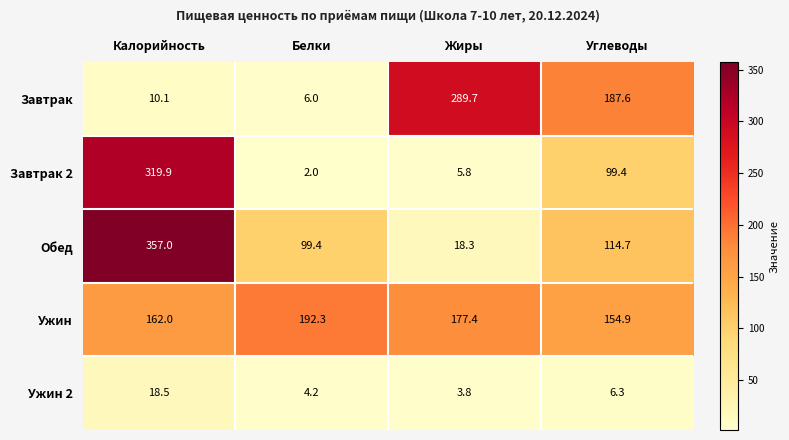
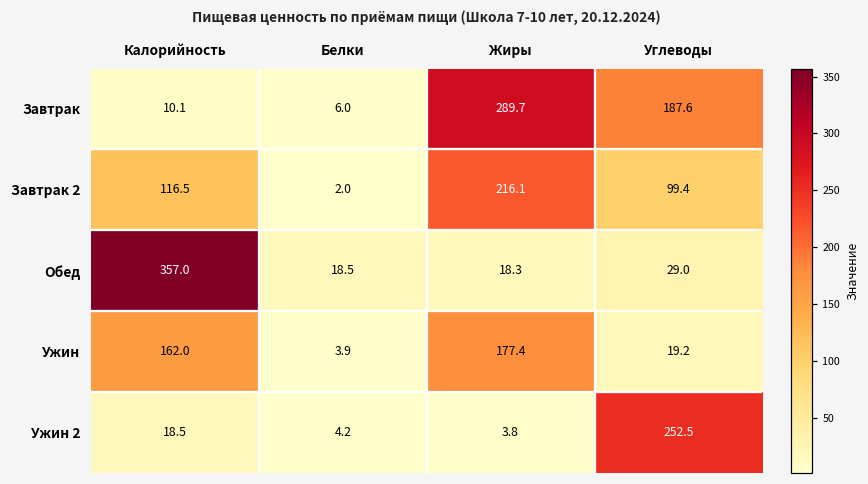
  {
    "Завтрак": {
      "Калорийность": 10.1,
      "Белки": 6.0,
      "Жиры": 289.7,
      "Углеводы": 187.6
    },
    "Завтрак 2": {
-     "Калорийность": 319.9,
+     "Калорийность": 116.5,
      "Белки": 2.0,
-     "Жиры": 5.8,
+     "Жиры": 216.1,
      "Углеводы": 99.4
    },
    "Обед": {
      "Калорийность": 357.0,
-     "Белки": 99.4,
+     "Белки": 18.5,
      "Жиры": 18.3,
-     "Углеводы": 114.7
+     "Углеводы": 29.0
    },
    "Ужин": {
      "Калорийность": 162.0,
-     "Белки": 192.3,
+     "Белки": 3.9,
      "Жиры": 177.4,
-     "Углеводы": 154.9
+     "Углеводы": 19.2
    },
    "Ужин 2": {
      "Калорийность": 18.5,
      "Белки": 4.2,
      "Жиры": 3.8,
-     "Углеводы": 6.3
+     "Углеводы": 252.5
    }
  }
